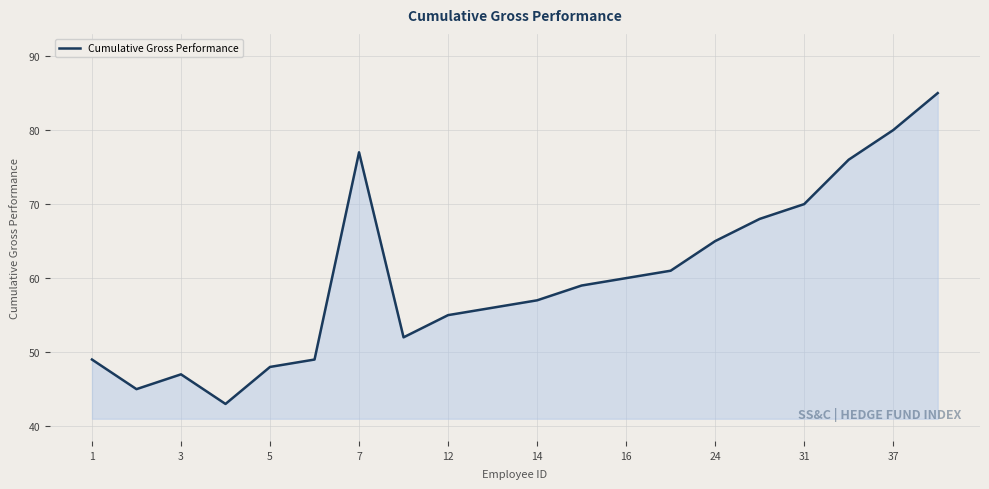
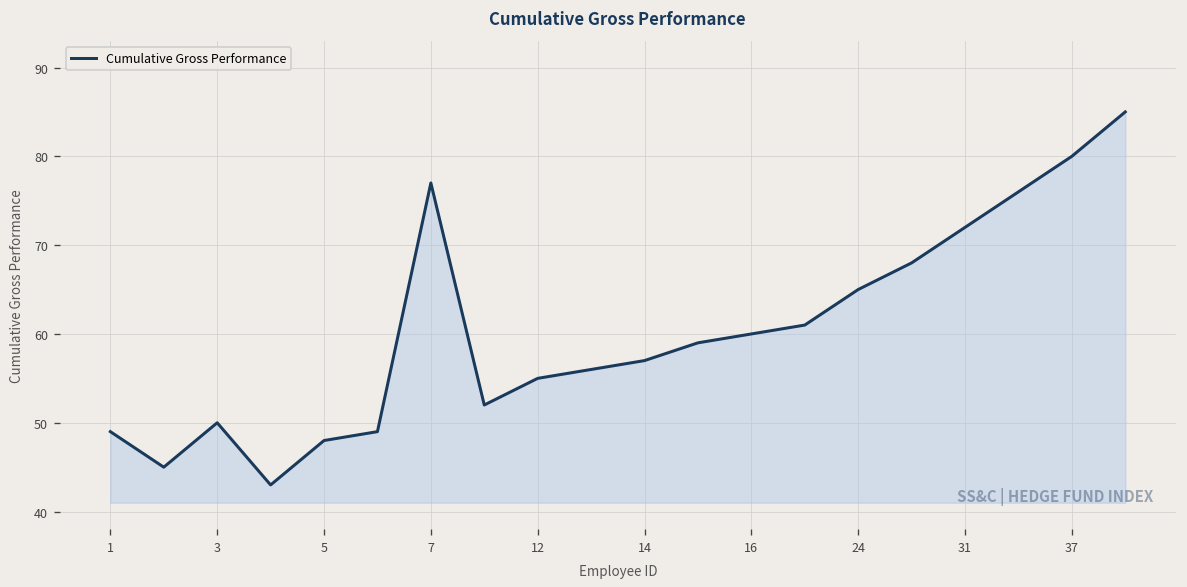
  {
    "1": 49,
-   "3": 47,
+   "3": 50,
    "5": 48,
    "7": 77,
    "12": 55,
    "14": 57,
    "16": 60,
    "24": 65,
-   "31": 70,
+   "31": 72,
    "37": 80
  }
